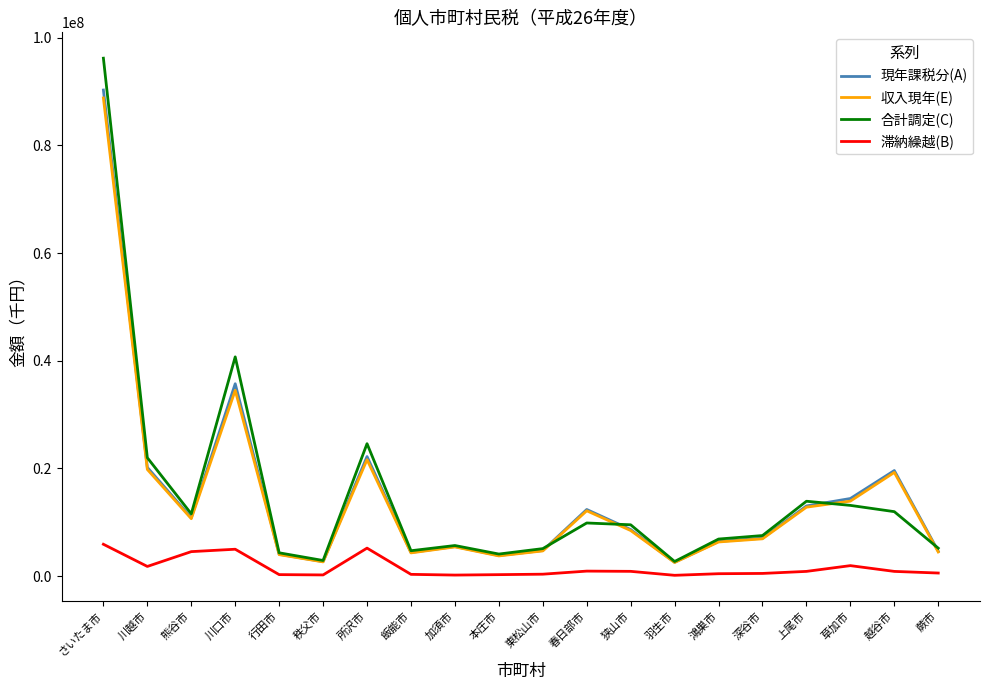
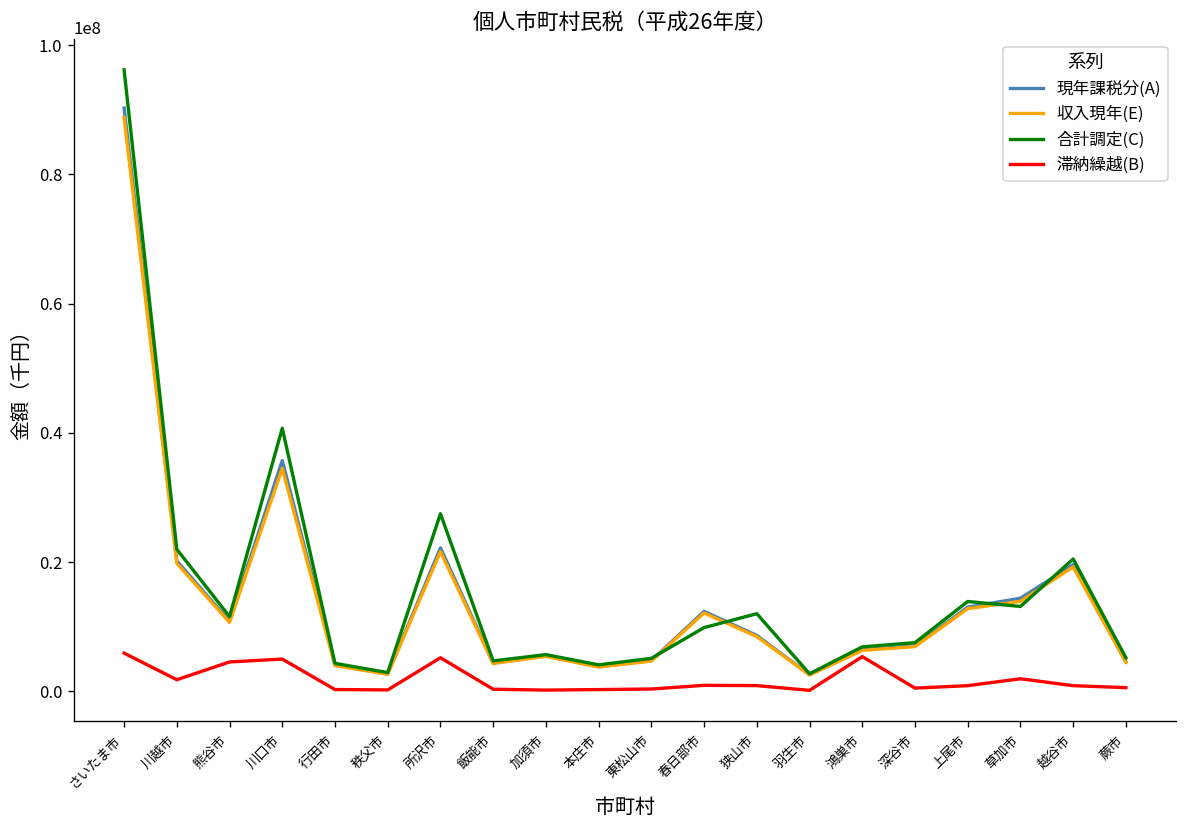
  {
    "現年課税分(A)": {
      "さいたま市": 90000000,
      "川口市": 36000000,
      "所沢市": 22000000,
      "草加市": 14000000
    },
    "収入現年(E)": {
      "さいたま市": 89000000,
      "川口市": 34000000,
      "所沢市": 22000000,
      "草加市": 14000000
    },
    "合計調定(C)": {
      "さいたま市": 96000000,
      "川越市": 22000000,
      "熊谷市": 12000000,
      "川口市": 41000000,
-     "所沢市": 25000000,
+     "所沢市": 27000000,
      "春日部市": 10000000,
-     "狭山市": 10000000,
+     "狭山市": 12000000,
      "深谷市": 8000000,
      "上尾市": 14000000,
      "草加市": 13000000,
-     "越谷市": 12000000,
+     "越谷市": 20000000,
      "蕨市": 5000000
    },
    "滞納繰越(B)": {
      "さいたま市": 6000000,
      "川越市": 2000000,
      "熊谷市": 5000000,
      "川口市": 5000000,
      "行田市": 0,
      "秩父市": 0,
      "所沢市": 5000000,
      "飯能市": 0,
      "加須市": 0,
      "本庄市": 0,
      "東松山市": 0,
      "春日部市": 1000000,
      "狭山市": 1000000,
      "羽生市": 0,
-     "鴻巣市": 0,
+     "鴻巣市": 5000000,
      "深谷市": 0,
      "上尾市": 1000000,
      "草加市": 2000000,
      "越谷市": 1000000,
      "蕨市": 1000000
    }
  }
